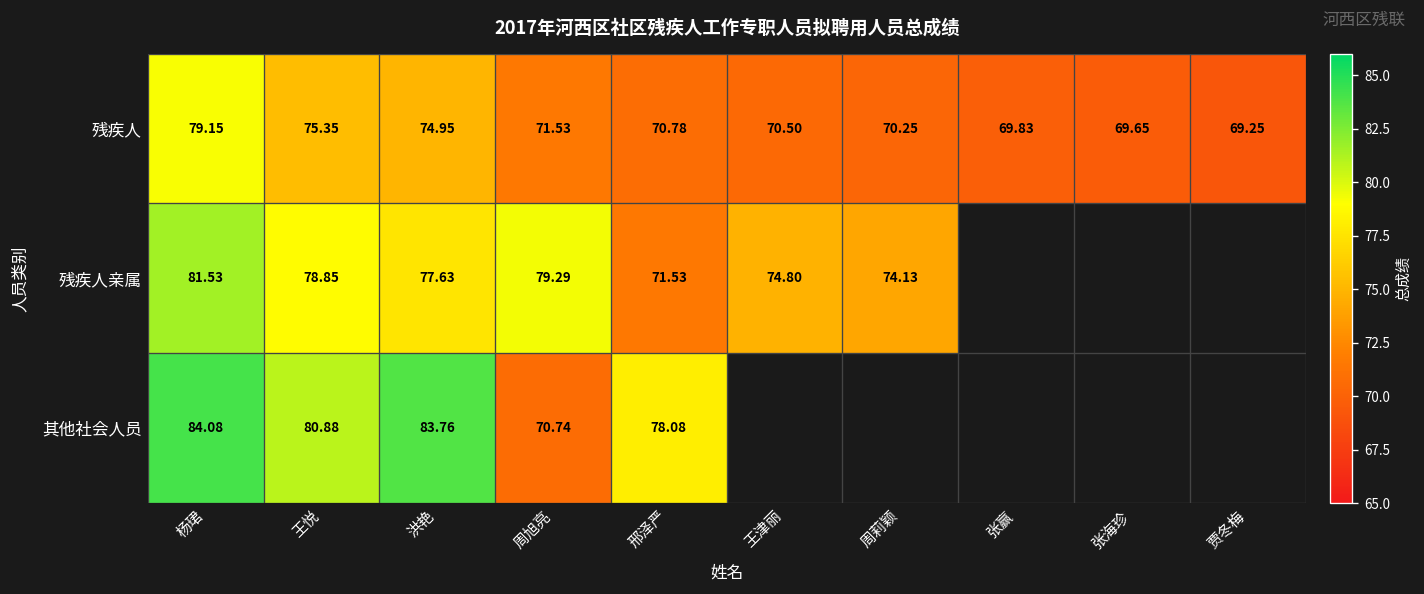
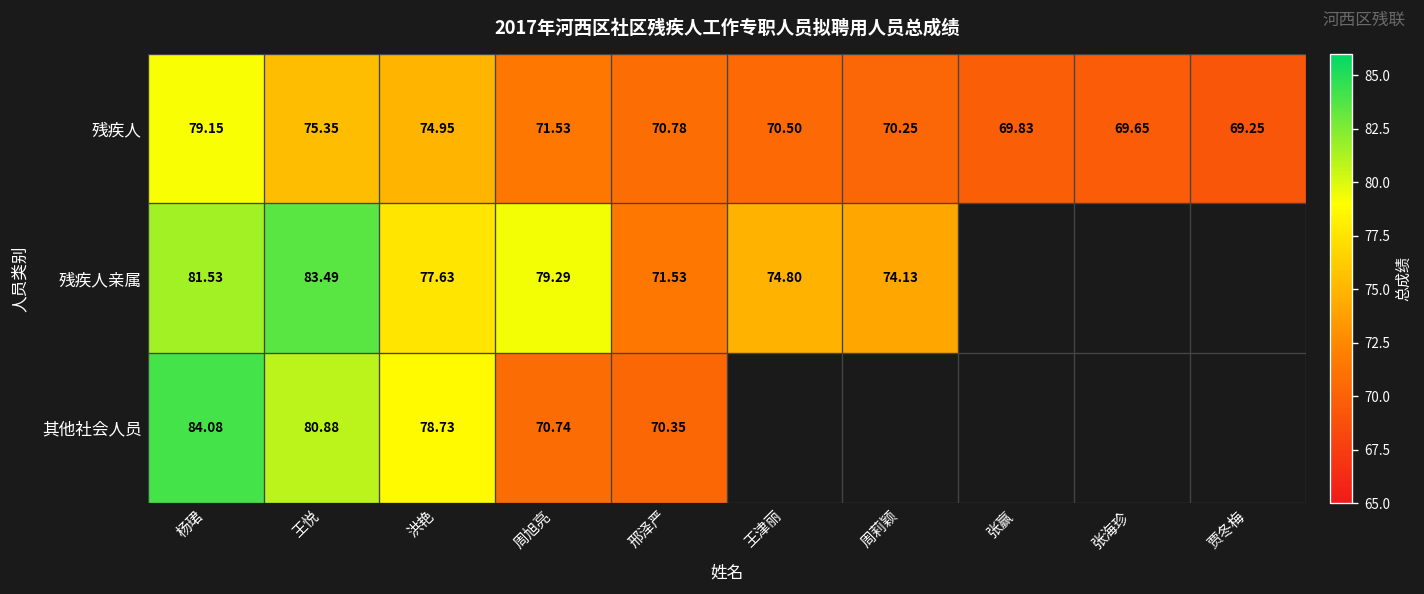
  {
    "残疾人": {
      "杨珺": 79.15,
      "王悦": 75.35,
      "洪艳": 74.95,
      "周旭亮": 71.53,
      "邢泽严": 70.78,
      "王津丽": 70.50,
      "周莉颖": 70.25,
      "张赢": 69.83,
      "张海珍": 69.65,
      "贾冬梅": 69.25
    },
    "残疾人亲属": {
      "杨珺": 81.53,
-     "王悦": 78.85,
+     "王悦": 83.49,
      "洪艳": 77.63,
      "周旭亮": 79.29,
      "邢泽严": 71.53,
      "王津丽": 74.80,
      "周莉颖": 74.13
    },
    "其他社会人员": {
      "杨珺": 84.08,
      "王悦": 80.88,
-     "洪艳": 83.76,
+     "洪艳": 78.73,
      "周旭亮": 70.74,
-     "邢泽严": 78.08
+     "邢泽严": 70.35
    }
  }
